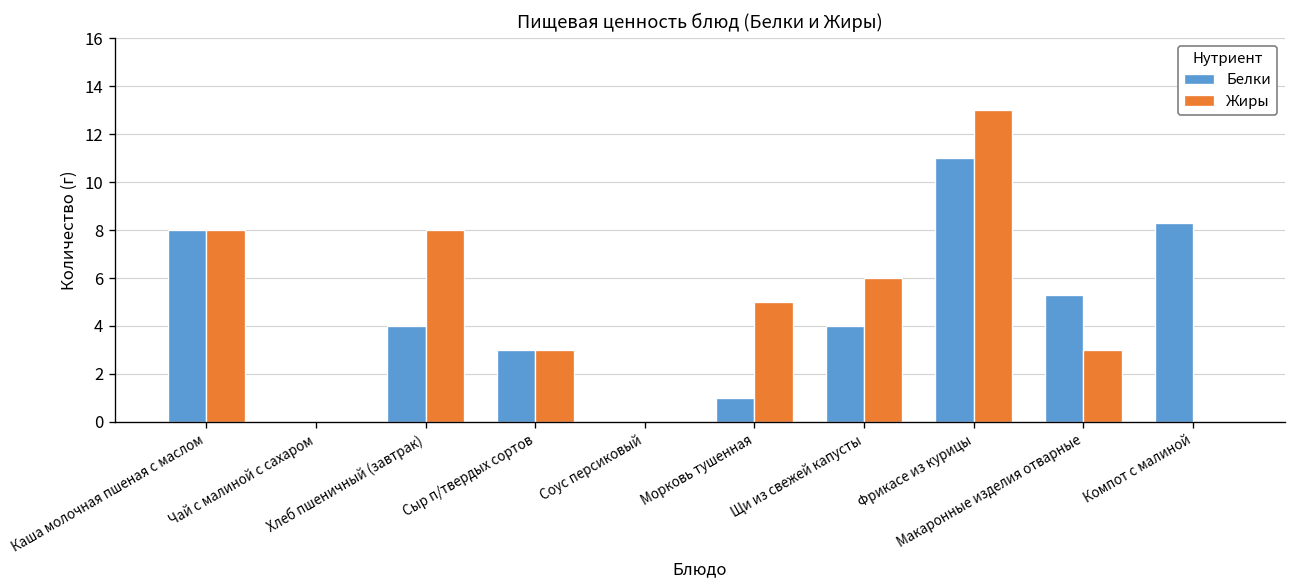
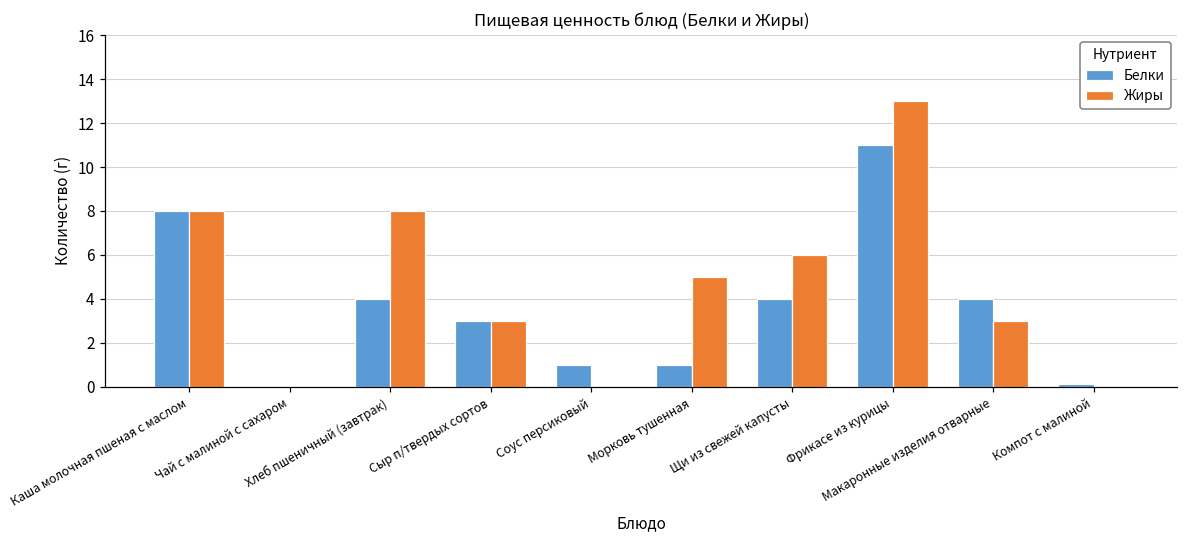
  {
    "Белки": {
      "Каша молочная пшеная с маслом": 8.0,
      "Чай с малиной с сахаром": 0.0,
      "Хлеб пшеничный (завтрак)": 4.0,
      "Сыр п/твердых сортов": 3.0,
-     "Соус персиковый": 0,
+     "Соус персиковый": 1,
      "Морковь тушенная": 1.0,
      "Щи из свежей капусты": 4.0,
      "Фрикасе из курицы": 11.0,
-     "Макаронные изделия отварные": 5.3,
-     "Компот с малиной": 8.3
+     "Макаронные изделия отварные": 4.0,
+     "Компот с малиной": 0.1
    },
    "Жиры": {
      "Каша молочная пшеная с маслом": 8.0,
      "Чай с малиной с сахаром": 0.0,
      "Хлеб пшеничный (завтрак)": 8.0,
      "Сыр п/твердых сортов": 3.0,
      "Соус персиковый": 0.0,
      "Морковь тушенная": 5.0,
      "Щи из свежей капусты": 6.0,
      "Фрикасе из курицы": 13.0,
      "Макаронные изделия отварные": 3.0,
      "Компот с малиной": 0.0
    }
  }
